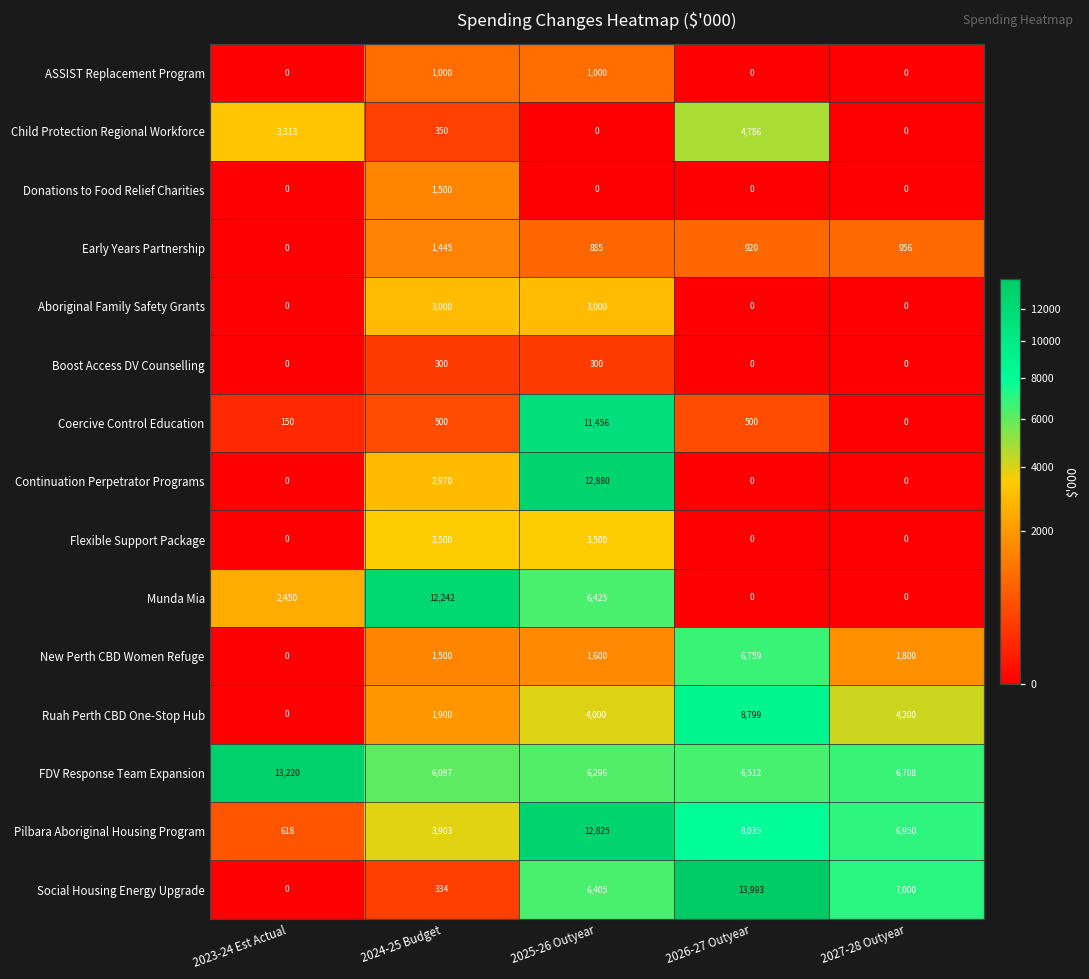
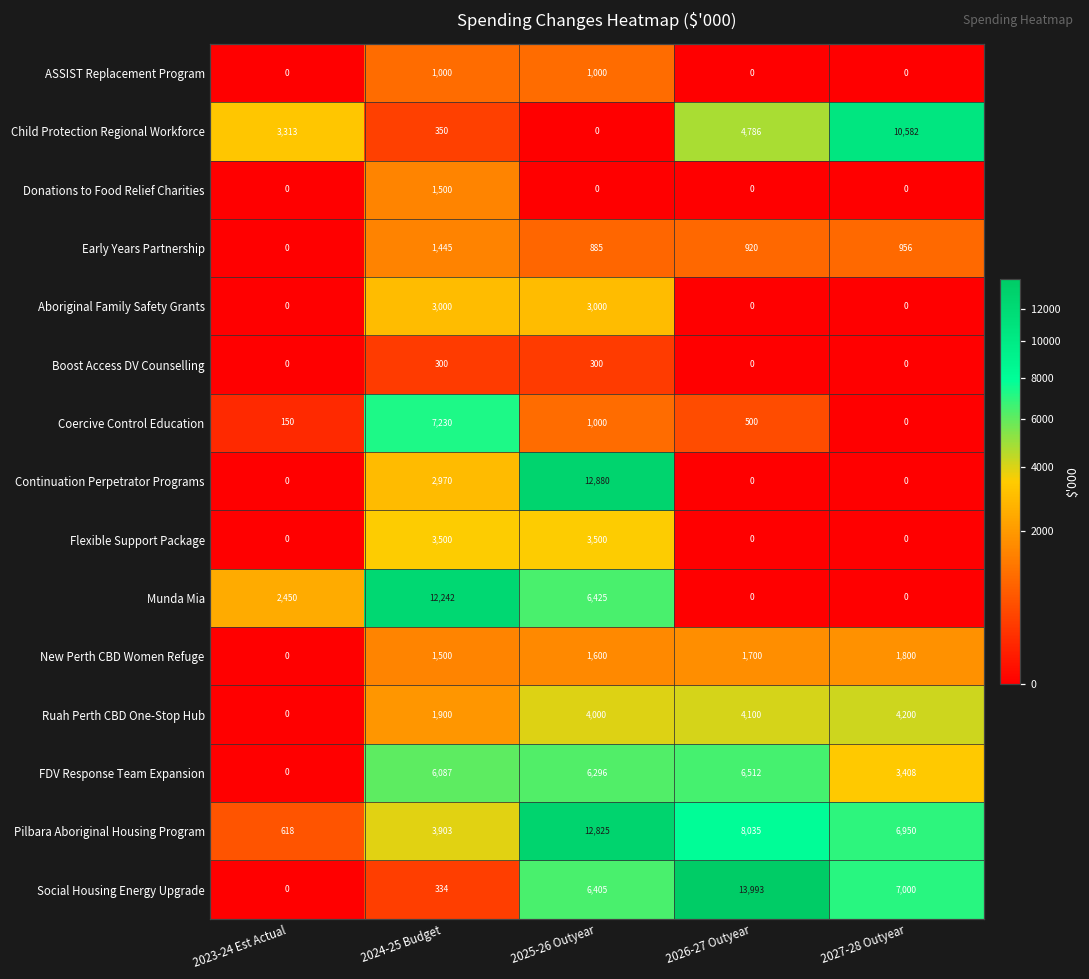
  {
    "ASSIST Replacement Program": {
      "2023-24 Est Actual": "0",
      "2024-25 Budget": "1,000",
      "2025-26 Outyear": "1,000",
      "2026-27 Outyear": "0",
      "2027-28 Outyear": "0"
    },
    "Child Protection Regional Workforce": {
      "2023-24 Est Actual": "3,313",
      "2024-25 Budget": "350",
      "2025-26 Outyear": "0",
      "2026-27 Outyear": "4,786",
-     "2027-28 Outyear": "0"
+     "2027-28 Outyear": "10,582"
    },
    "Donations to Food Relief Charities": {
      "2023-24 Est Actual": "0",
      "2024-25 Budget": "1,500",
      "2025-26 Outyear": "0",
      "2026-27 Outyear": "0",
      "2027-28 Outyear": "0"
    },
    "Early Years Partnership": {
      "2023-24 Est Actual": "0",
      "2024-25 Budget": "1,445",
      "2025-26 Outyear": "885",
      "2026-27 Outyear": "920",
      "2027-28 Outyear": "956"
    },
    "Aboriginal Family Safety Grants": {
      "2023-24 Est Actual": "0",
      "2024-25 Budget": "3,000",
      "2025-26 Outyear": "3,000",
      "2026-27 Outyear": "0",
      "2027-28 Outyear": "0"
    },
    "Boost Access DV Counselling": {
      "2023-24 Est Actual": "0",
      "2024-25 Budget": "300",
      "2025-26 Outyear": "300",
      "2026-27 Outyear": "0",
      "2027-28 Outyear": "0"
    },
    "Coercive Control Education": {
      "2023-24 Est Actual": "150",
-     "2024-25 Budget": "500",
-     "2025-26 Outyear": "11,456",
+     "2024-25 Budget": "7,230",
+     "2025-26 Outyear": "1,000",
      "2026-27 Outyear": "500",
      "2027-28 Outyear": "0"
    },
    "Continuation Perpetrator Programs": {
      "2023-24 Est Actual": "0",
      "2024-25 Budget": "2,970",
      "2025-26 Outyear": "12,880",
      "2026-27 Outyear": "0",
      "2027-28 Outyear": "0"
    },
    "Flexible Support Package": {
      "2023-24 Est Actual": "0",
      "2024-25 Budget": "3,500",
      "2025-26 Outyear": "3,500",
      "2026-27 Outyear": "0",
      "2027-28 Outyear": "0"
    },
    "Munda Mia": {
      "2023-24 Est Actual": "2,450",
      "2024-25 Budget": "12,242",
      "2025-26 Outyear": "6,425",
      "2026-27 Outyear": "0",
      "2027-28 Outyear": "0"
    },
    "New Perth CBD Women Refuge": {
      "2023-24 Est Actual": "0",
      "2024-25 Budget": "1,500",
      "2025-26 Outyear": "1,600",
-     "2026-27 Outyear": "6,759",
+     "2026-27 Outyear": "1,700",
      "2027-28 Outyear": "1,800"
    },
    "Ruah Perth CBD One-Stop Hub": {
      "2023-24 Est Actual": "0",
      "2024-25 Budget": "1,900",
      "2025-26 Outyear": "4,000",
-     "2026-27 Outyear": "8,799",
+     "2026-27 Outyear": "4,100",
      "2027-28 Outyear": "4,200"
    },
    "FDV Response Team Expansion": {
-     "2023-24 Est Actual": "13,220",
+     "2023-24 Est Actual": "0",
      "2024-25 Budget": "6,087",
      "2025-26 Outyear": "6,296",
      "2026-27 Outyear": "6,512",
-     "2027-28 Outyear": "6,708"
+     "2027-28 Outyear": "3,408"
    },
    "Pilbara Aboriginal Housing Program": {
      "2023-24 Est Actual": "618",
      "2024-25 Budget": "3,903",
      "2025-26 Outyear": "12,825",
      "2026-27 Outyear": "8,035",
      "2027-28 Outyear": "6,950"
    },
    "Social Housing Energy Upgrade": {
      "2023-24 Est Actual": "0",
      "2024-25 Budget": "334",
      "2025-26 Outyear": "6,405",
      "2026-27 Outyear": "13,993",
      "2027-28 Outyear": "7,000"
    }
  }
